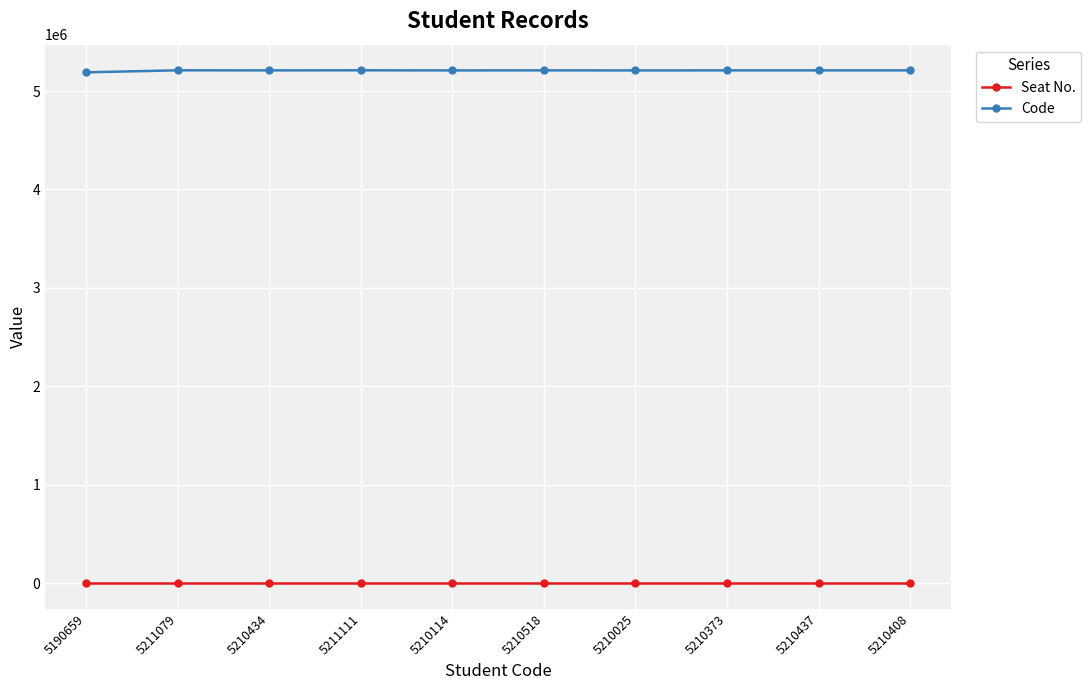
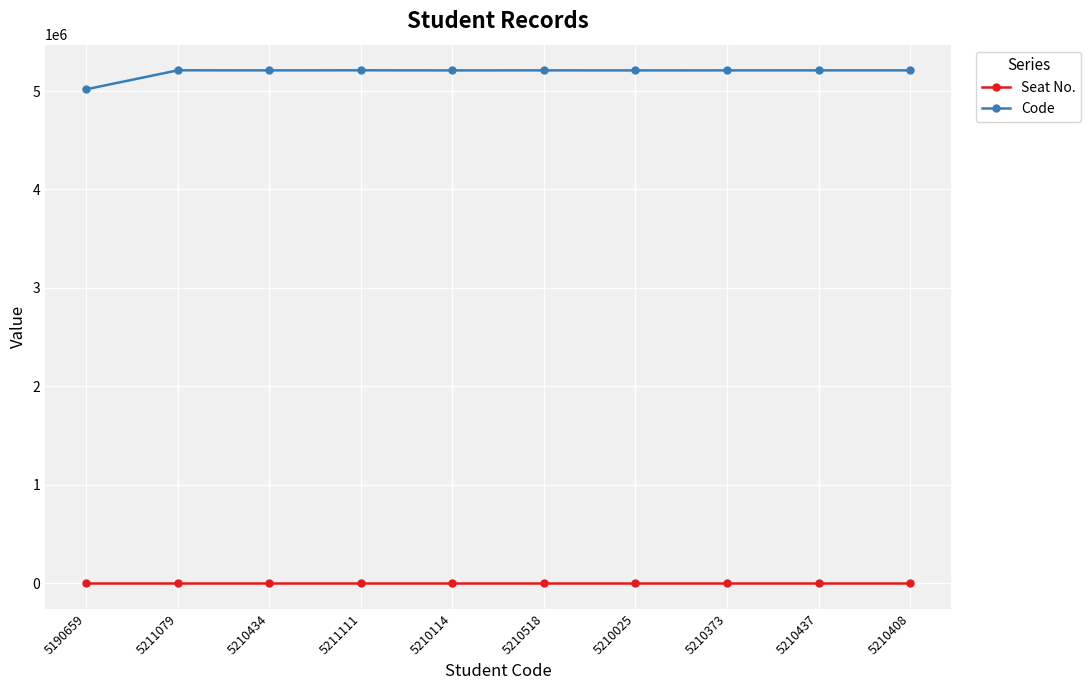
  {
    "Seat No.": {
      "5190659": 0,
      "5211079": 0,
      "5210434": 0,
      "5211111": 0,
      "5210114": 0,
      "5210518": 0,
      "5210025": 0,
      "5210373": 0,
      "5210437": 0,
      "5210408": 0
    },
    "Code": {
-     "5190659": 5200000,
+     "5190659": 5000000,
      "5211079": 5200000,
      "5210434": 5200000,
      "5211111": 5200000,
      "5210114": 5200000,
      "5210518": 5200000,
      "5210025": 5200000,
      "5210373": 5200000,
      "5210437": 5200000,
      "5210408": 5200000
    }
  }
